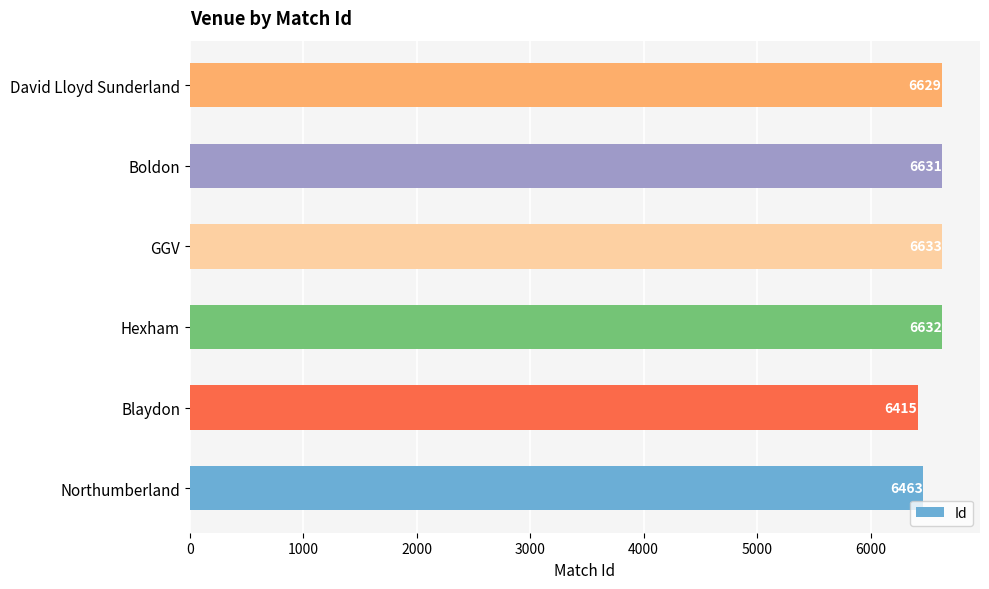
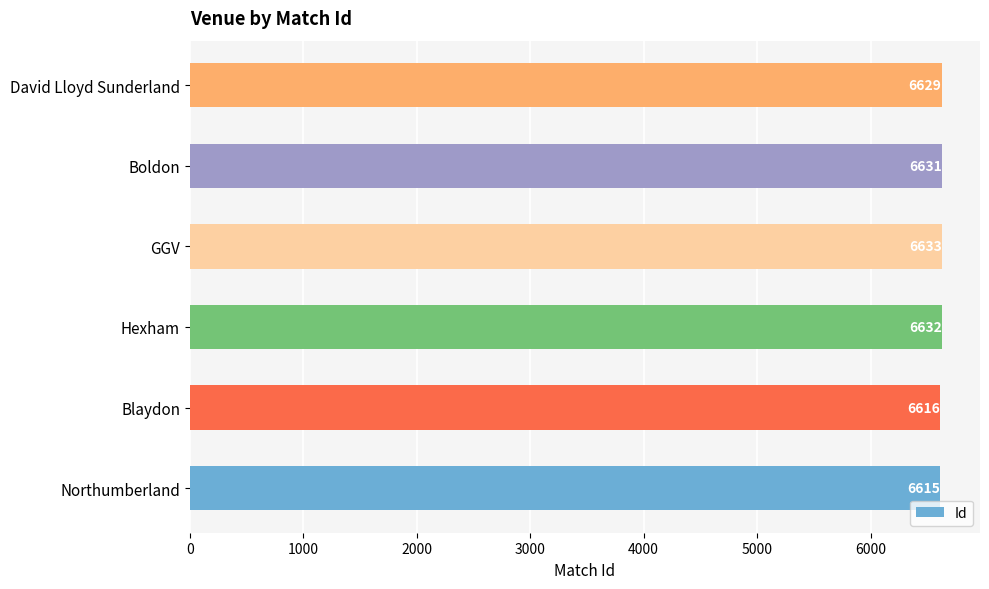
  {
    "David Lloyd Sunderland": 6629,
    "Boldon": 6631,
    "GGV": 6633,
    "Hexham": 6632,
-   "Blaydon": 6415,
-   "Northumberland": 6463
+   "Blaydon": 6616,
+   "Northumberland": 6615
  }
